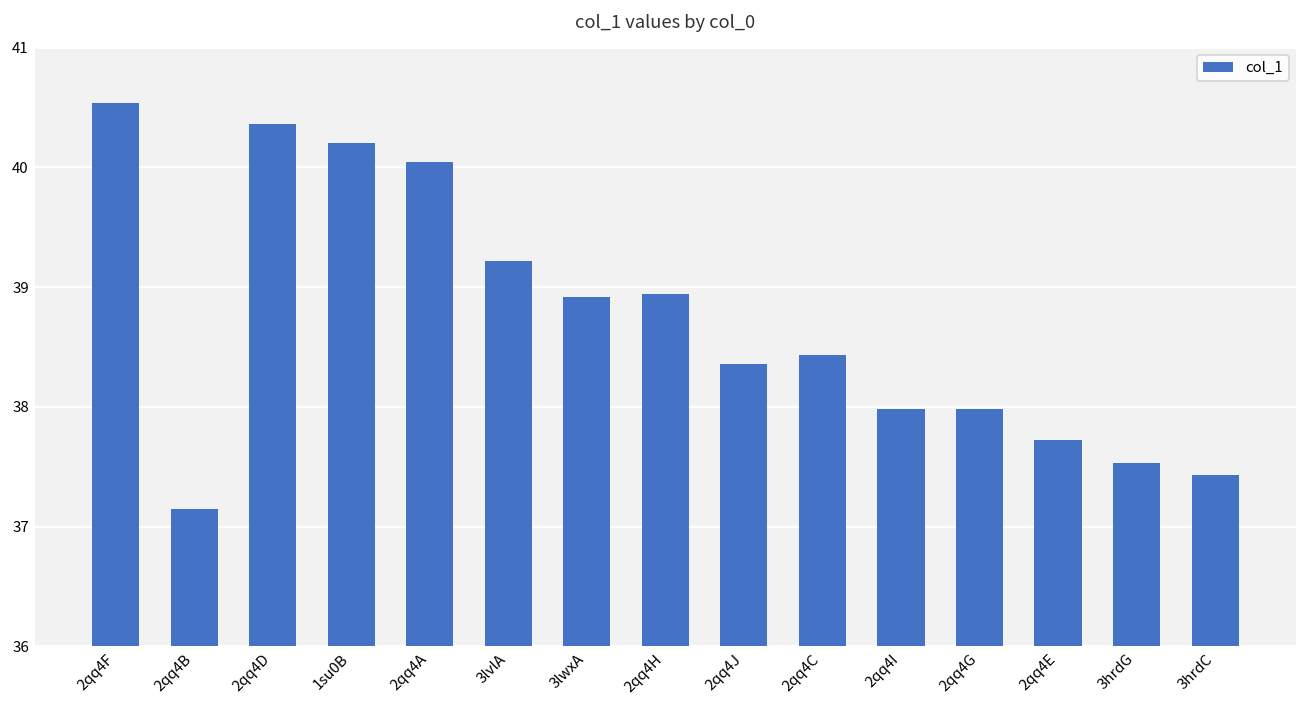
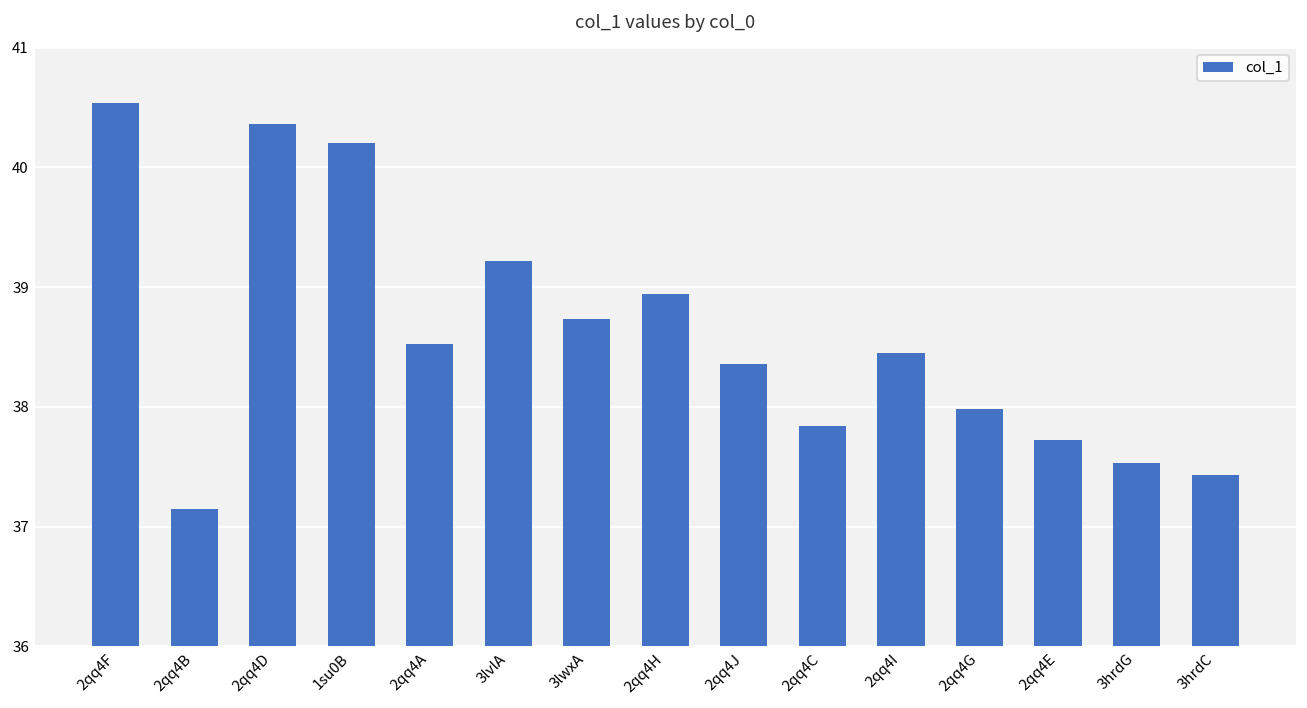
  {
    "2qq4F": 40.5,
    "2qq4B": 37.1,
    "2qq4D": 40.4,
    "1su0B": 40.2,
-   "2qq4A": 40.0,
+   "2qq4A": 38.5,
    "3lvlA": 39.2,
-   "3lwxA": 38.9,
+   "3lwxA": 38.7,
    "2qq4H": 38.9,
    "2qq4J": 38.4,
-   "2qq4C": 38.4,
-   "2qq4I": 38.0,
+   "2qq4C": 37.8,
+   "2qq4I": 38.5,
    "2qq4G": 38.0,
    "2qq4E": 37.7,
    "3hrdG": 37.5,
    "3hrdC": 37.4
  }
